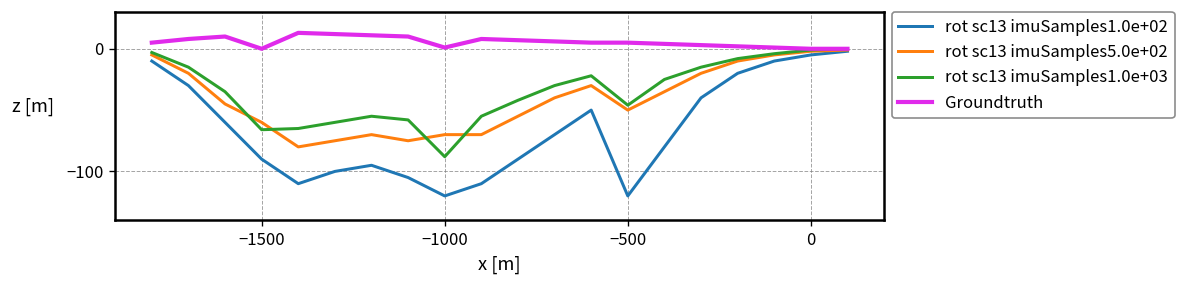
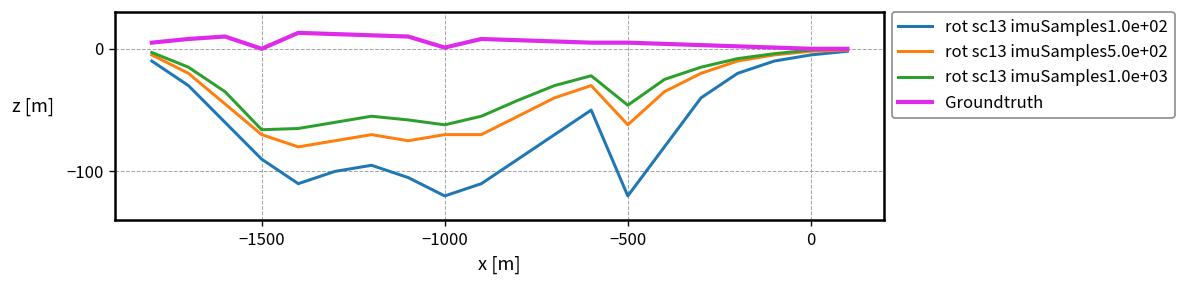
  {
    "rot sc13 imuSamples1.0e+02": {
      "−1500": -90,
      "−1000": -120,
      "−500": -120,
      "0": -5
    },
    "rot sc13 imuSamples5.0e+02": {
-     "−1500": -60,
+     "−1500": -70,
      "−1000": -70,
-     "−500": -50
+     "−500": -62
    },
    "rot sc13 imuSamples1.0e+03": {
      "−1500": -66,
-     "−1000": -88,
+     "−1000": -62,
      "−500": -46
    },
    "Groundtruth": {
      "−1500": 0,
      "−1000": 1,
      "−500": 5
    }
  }
